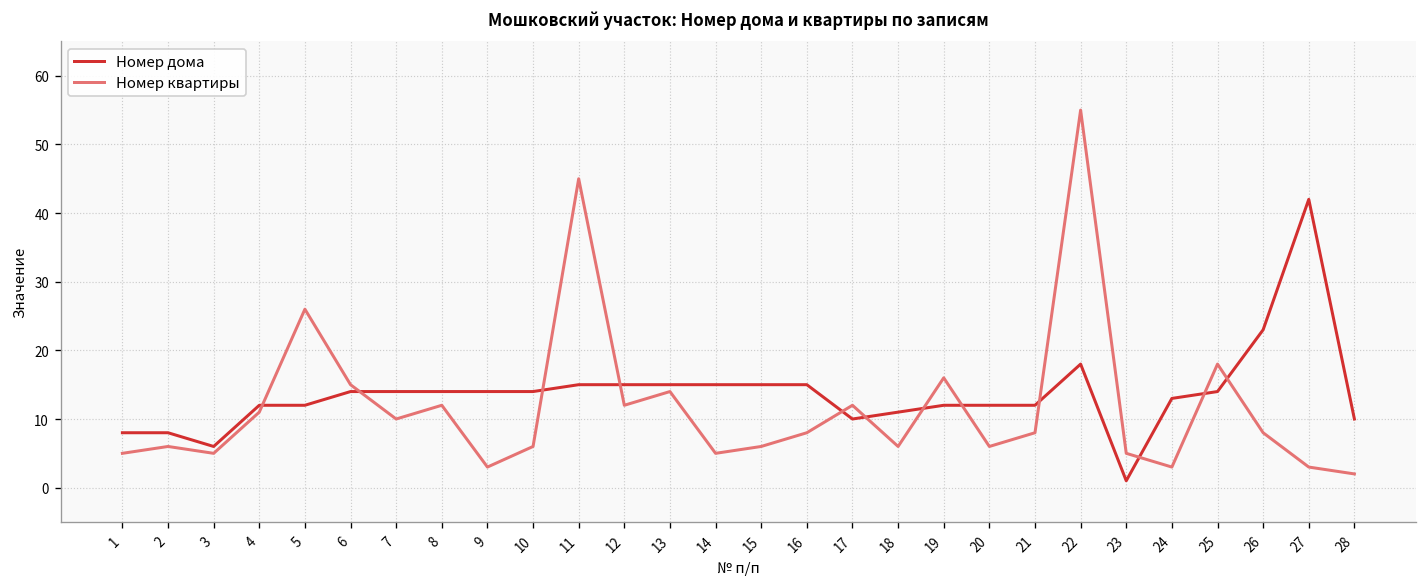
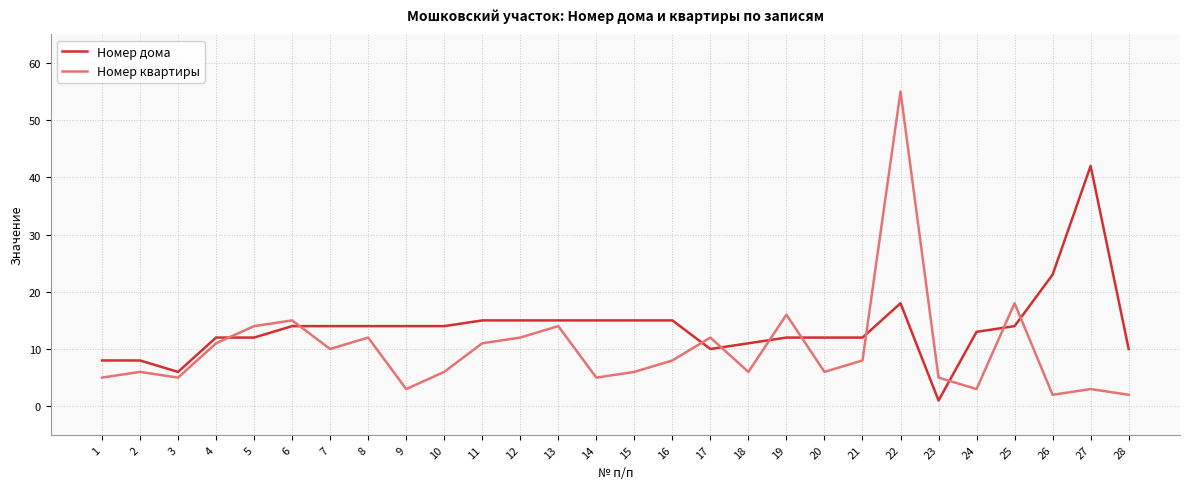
  {
    "Номер дома": {
      "1": 8,
      "2": 8,
      "3": 6,
      "4": 12,
      "5": 12,
      "6": 14,
      "7": 14,
      "8": 14,
      "9": 14,
      "10": 14,
      "11": 15,
      "12": 15,
      "13": 15,
      "14": 15,
      "15": 15,
      "16": 15,
      "17": 10,
      "18": 11,
      "19": 12,
      "20": 12,
      "21": 12,
      "22": 18,
      "23": 1,
      "24": 13,
      "25": 14,
      "26": 23,
      "27": 42,
      "28": 10
    },
    "Номер квартиры": {
      "1": 5,
      "2": 6,
      "3": 5,
      "4": 11,
-     "5": 26,
+     "5": 14,
      "6": 15,
      "7": 10,
      "8": 12,
      "9": 3,
      "10": 6,
-     "11": 45,
+     "11": 11,
      "12": 12,
      "13": 14,
      "14": 5,
      "15": 6,
      "16": 8,
      "17": 12,
      "18": 6,
      "19": 16,
      "20": 6,
      "21": 8,
      "22": 55,
      "23": 5,
      "24": 3,
      "25": 18,
-     "26": 8,
+     "26": 2,
      "27": 3,
      "28": 2
    }
  }
